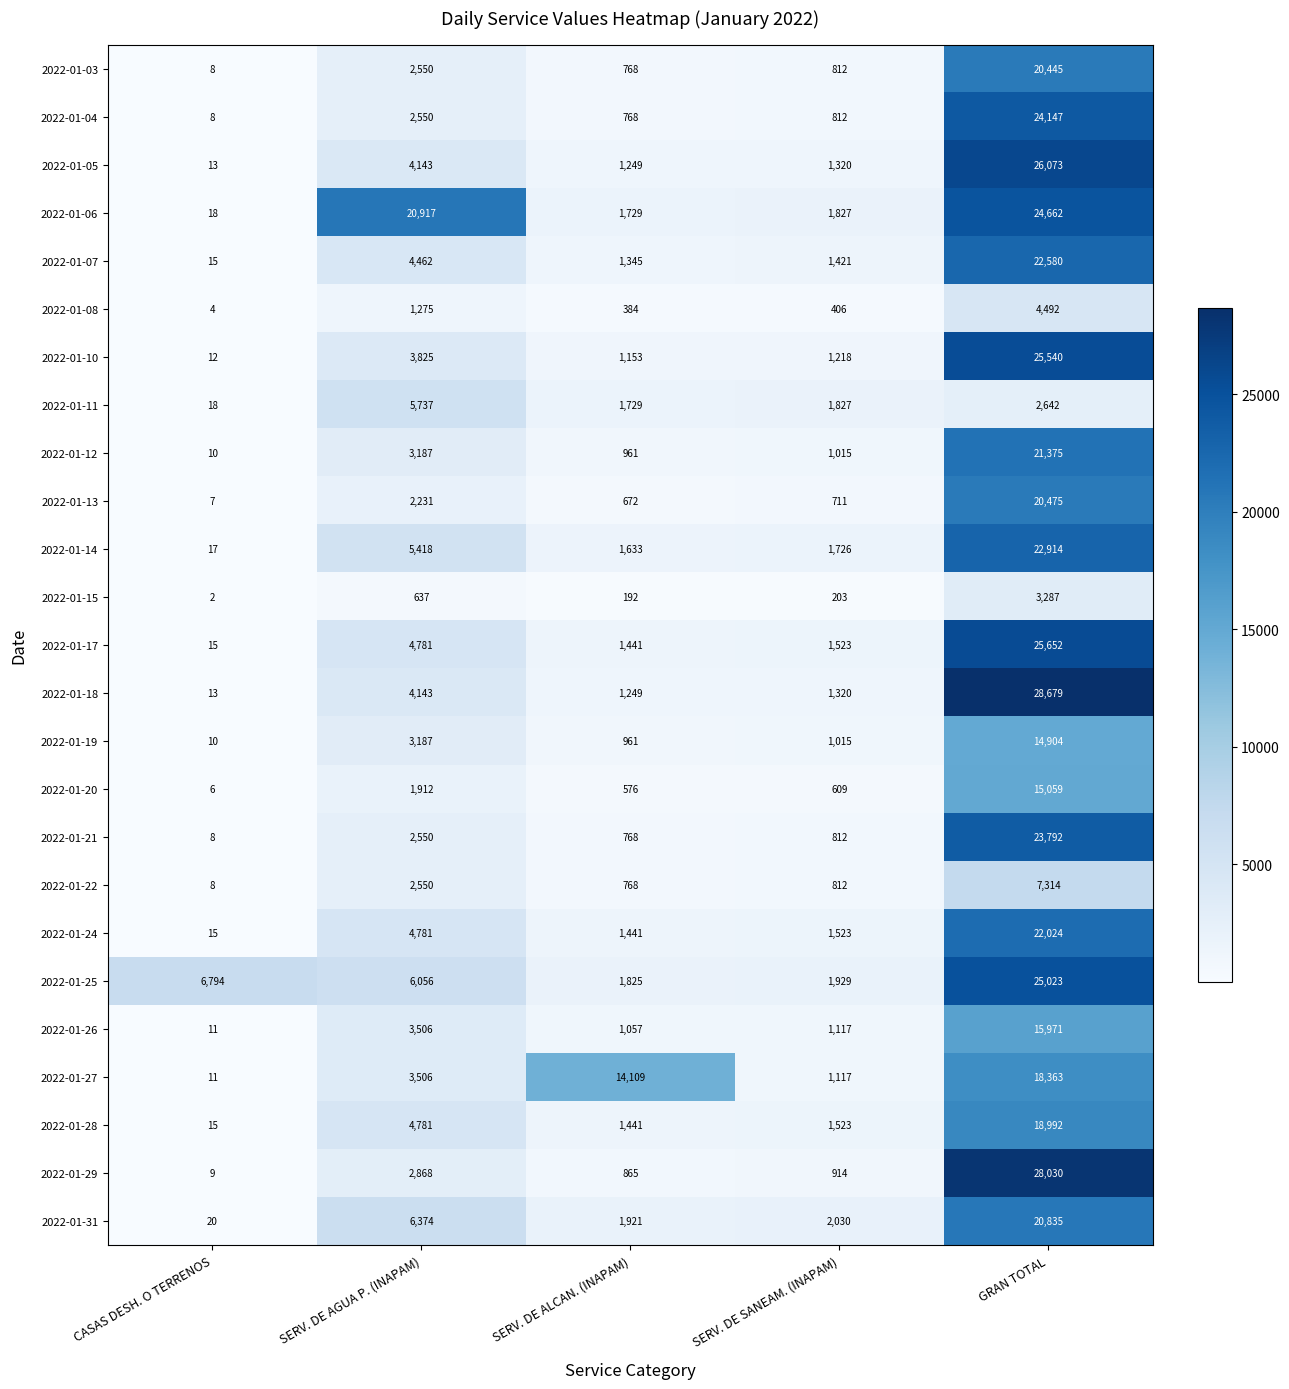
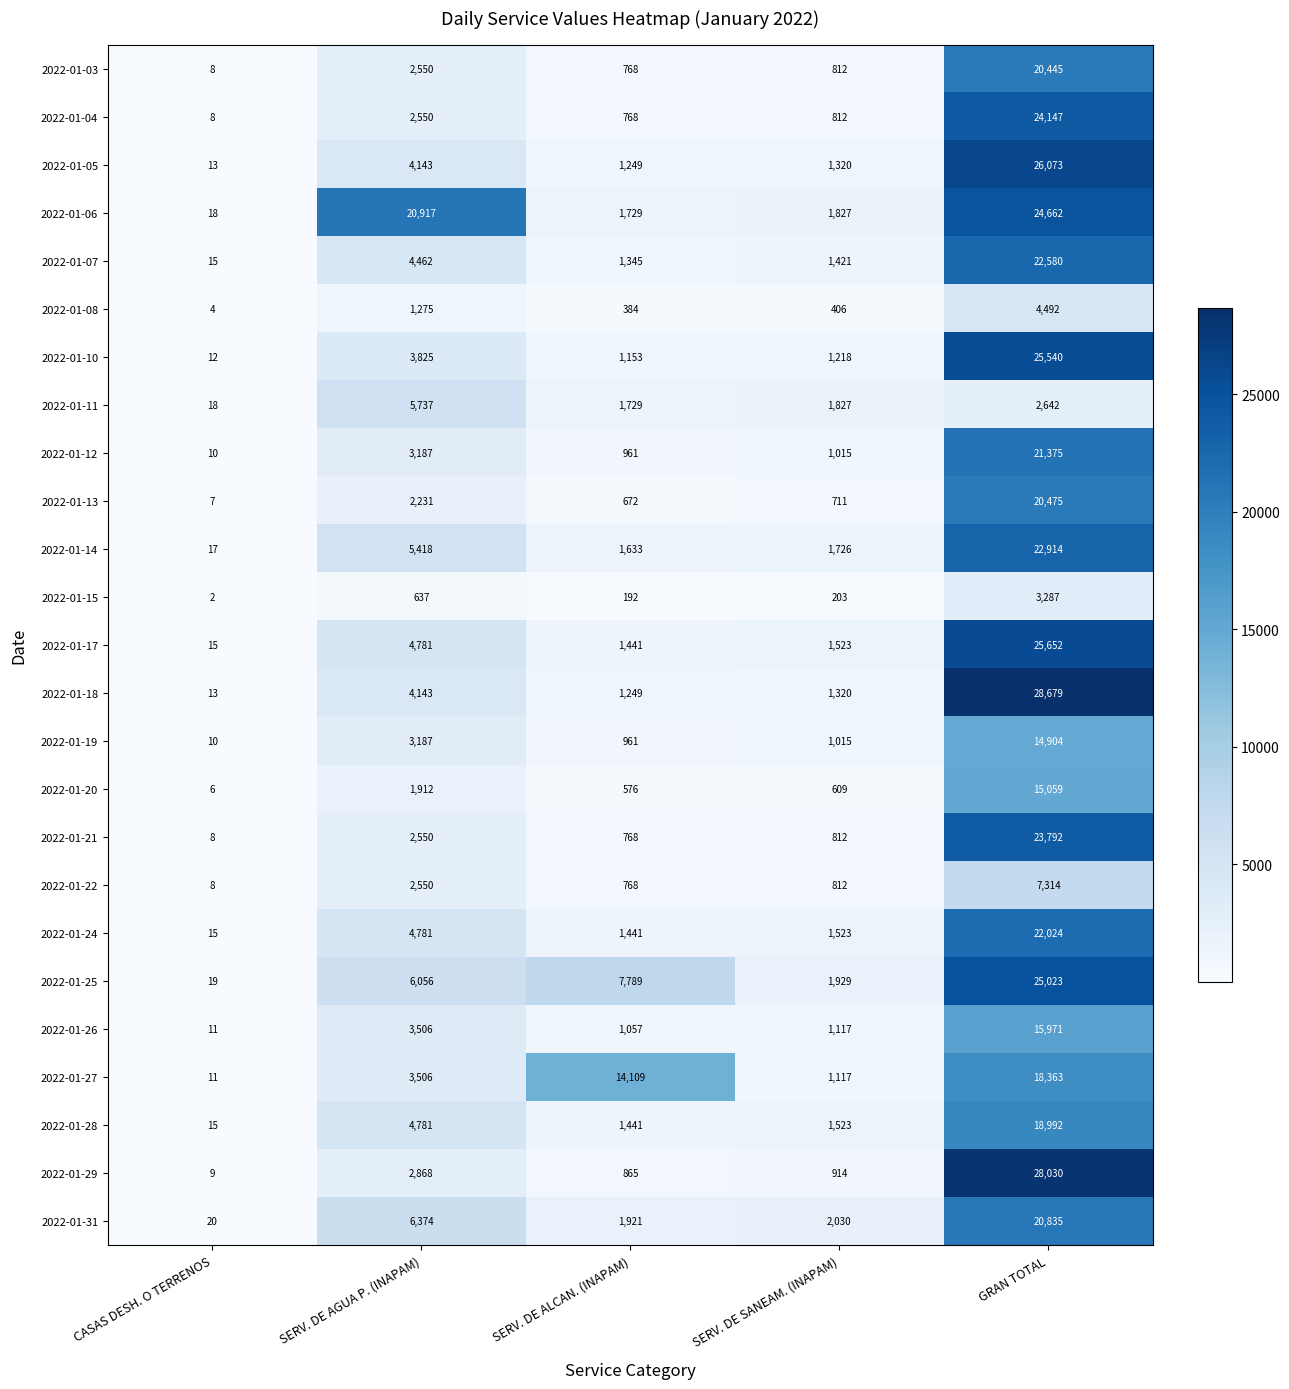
  {
    "2022-01-03": {
      "CASAS DESH. O TERRENOS": "8",
      "SERV. DE AGUA P. (INAPAM)": "2,550",
      "SERV. DE ALCAN. (INAPAM)": "768",
      "SERV. DE SANEAM. (INAPAM)": "812",
      "GRAN TOTAL": "20,445"
    },
    "2022-01-04": {
      "CASAS DESH. O TERRENOS": "8",
      "SERV. DE AGUA P. (INAPAM)": "2,550",
      "SERV. DE ALCAN. (INAPAM)": "768",
      "SERV. DE SANEAM. (INAPAM)": "812",
      "GRAN TOTAL": "24,147"
    },
    "2022-01-05": {
      "CASAS DESH. O TERRENOS": "13",
      "SERV. DE AGUA P. (INAPAM)": "4,143",
      "SERV. DE ALCAN. (INAPAM)": "1,249",
      "SERV. DE SANEAM. (INAPAM)": "1,320",
      "GRAN TOTAL": "26,073"
    },
    "2022-01-06": {
      "CASAS DESH. O TERRENOS": "18",
      "SERV. DE AGUA P. (INAPAM)": "20,917",
      "SERV. DE ALCAN. (INAPAM)": "1,729",
      "SERV. DE SANEAM. (INAPAM)": "1,827",
      "GRAN TOTAL": "24,662"
    },
    "2022-01-07": {
      "CASAS DESH. O TERRENOS": "15",
      "SERV. DE AGUA P. (INAPAM)": "4,462",
      "SERV. DE ALCAN. (INAPAM)": "1,345",
      "SERV. DE SANEAM. (INAPAM)": "1,421",
      "GRAN TOTAL": "22,580"
    },
    "2022-01-08": {
      "CASAS DESH. O TERRENOS": "4",
      "SERV. DE AGUA P. (INAPAM)": "1,275",
      "SERV. DE ALCAN. (INAPAM)": "384",
      "SERV. DE SANEAM. (INAPAM)": "406",
      "GRAN TOTAL": "4,492"
    },
    "2022-01-10": {
      "CASAS DESH. O TERRENOS": "12",
      "SERV. DE AGUA P. (INAPAM)": "3,825",
      "SERV. DE ALCAN. (INAPAM)": "1,153",
      "SERV. DE SANEAM. (INAPAM)": "1,218",
      "GRAN TOTAL": "25,540"
    },
    "2022-01-11": {
      "CASAS DESH. O TERRENOS": "18",
      "SERV. DE AGUA P. (INAPAM)": "5,737",
      "SERV. DE ALCAN. (INAPAM)": "1,729",
      "SERV. DE SANEAM. (INAPAM)": "1,827",
      "GRAN TOTAL": "2,642"
    },
    "2022-01-12": {
      "CASAS DESH. O TERRENOS": "10",
      "SERV. DE AGUA P. (INAPAM)": "3,187",
      "SERV. DE ALCAN. (INAPAM)": "961",
      "SERV. DE SANEAM. (INAPAM)": "1,015",
      "GRAN TOTAL": "21,375"
    },
    "2022-01-13": {
      "CASAS DESH. O TERRENOS": "7",
      "SERV. DE AGUA P. (INAPAM)": "2,231",
      "SERV. DE ALCAN. (INAPAM)": "672",
      "SERV. DE SANEAM. (INAPAM)": "711",
      "GRAN TOTAL": "20,475"
    },
    "2022-01-14": {
      "CASAS DESH. O TERRENOS": "17",
      "SERV. DE AGUA P. (INAPAM)": "5,418",
      "SERV. DE ALCAN. (INAPAM)": "1,633",
      "SERV. DE SANEAM. (INAPAM)": "1,726",
      "GRAN TOTAL": "22,914"
    },
    "2022-01-15": {
      "CASAS DESH. O TERRENOS": "2",
      "SERV. DE AGUA P. (INAPAM)": "637",
      "SERV. DE ALCAN. (INAPAM)": "192",
      "SERV. DE SANEAM. (INAPAM)": "203",
      "GRAN TOTAL": "3,287"
    },
    "2022-01-17": {
      "CASAS DESH. O TERRENOS": "15",
      "SERV. DE AGUA P. (INAPAM)": "4,781",
      "SERV. DE ALCAN. (INAPAM)": "1,441",
      "SERV. DE SANEAM. (INAPAM)": "1,523",
      "GRAN TOTAL": "25,652"
    },
    "2022-01-18": {
      "CASAS DESH. O TERRENOS": "13",
      "SERV. DE AGUA P. (INAPAM)": "4,143",
      "SERV. DE ALCAN. (INAPAM)": "1,249",
      "SERV. DE SANEAM. (INAPAM)": "1,320",
      "GRAN TOTAL": "28,679"
    },
    "2022-01-19": {
      "CASAS DESH. O TERRENOS": "10",
      "SERV. DE AGUA P. (INAPAM)": "3,187",
      "SERV. DE ALCAN. (INAPAM)": "961",
      "SERV. DE SANEAM. (INAPAM)": "1,015",
      "GRAN TOTAL": "14,904"
    },
    "2022-01-20": {
      "CASAS DESH. O TERRENOS": "6",
      "SERV. DE AGUA P. (INAPAM)": "1,912",
      "SERV. DE ALCAN. (INAPAM)": "576",
      "SERV. DE SANEAM. (INAPAM)": "609",
      "GRAN TOTAL": "15,059"
    },
    "2022-01-21": {
      "CASAS DESH. O TERRENOS": "8",
      "SERV. DE AGUA P. (INAPAM)": "2,550",
      "SERV. DE ALCAN. (INAPAM)": "768",
      "SERV. DE SANEAM. (INAPAM)": "812",
      "GRAN TOTAL": "23,792"
    },
    "2022-01-22": {
      "CASAS DESH. O TERRENOS": "8",
      "SERV. DE AGUA P. (INAPAM)": "2,550",
      "SERV. DE ALCAN. (INAPAM)": "768",
      "SERV. DE SANEAM. (INAPAM)": "812",
      "GRAN TOTAL": "7,314"
    },
    "2022-01-24": {
      "CASAS DESH. O TERRENOS": "15",
      "SERV. DE AGUA P. (INAPAM)": "4,781",
      "SERV. DE ALCAN. (INAPAM)": "1,441",
      "SERV. DE SANEAM. (INAPAM)": "1,523",
      "GRAN TOTAL": "22,024"
    },
    "2022-01-25": {
-     "CASAS DESH. O TERRENOS": "6,794",
+     "CASAS DESH. O TERRENOS": "19",
      "SERV. DE AGUA P. (INAPAM)": "6,056",
-     "SERV. DE ALCAN. (INAPAM)": "1,825",
+     "SERV. DE ALCAN. (INAPAM)": "7,789",
      "SERV. DE SANEAM. (INAPAM)": "1,929",
      "GRAN TOTAL": "25,023"
    },
    "2022-01-26": {
      "CASAS DESH. O TERRENOS": "11",
      "SERV. DE AGUA P. (INAPAM)": "3,506",
      "SERV. DE ALCAN. (INAPAM)": "1,057",
      "SERV. DE SANEAM. (INAPAM)": "1,117",
      "GRAN TOTAL": "15,971"
    },
    "2022-01-27": {
      "CASAS DESH. O TERRENOS": "11",
      "SERV. DE AGUA P. (INAPAM)": "3,506",
      "SERV. DE ALCAN. (INAPAM)": "14,109",
      "SERV. DE SANEAM. (INAPAM)": "1,117",
      "GRAN TOTAL": "18,363"
    },
    "2022-01-28": {
      "CASAS DESH. O TERRENOS": "15",
      "SERV. DE AGUA P. (INAPAM)": "4,781",
      "SERV. DE ALCAN. (INAPAM)": "1,441",
      "SERV. DE SANEAM. (INAPAM)": "1,523",
      "GRAN TOTAL": "18,992"
    },
    "2022-01-29": {
      "CASAS DESH. O TERRENOS": "9",
      "SERV. DE AGUA P. (INAPAM)": "2,868",
      "SERV. DE ALCAN. (INAPAM)": "865",
      "SERV. DE SANEAM. (INAPAM)": "914",
      "GRAN TOTAL": "28,030"
    },
    "2022-01-31": {
      "CASAS DESH. O TERRENOS": "20",
      "SERV. DE AGUA P. (INAPAM)": "6,374",
      "SERV. DE ALCAN. (INAPAM)": "1,921",
      "SERV. DE SANEAM. (INAPAM)": "2,030",
      "GRAN TOTAL": "20,835"
    }
  }
